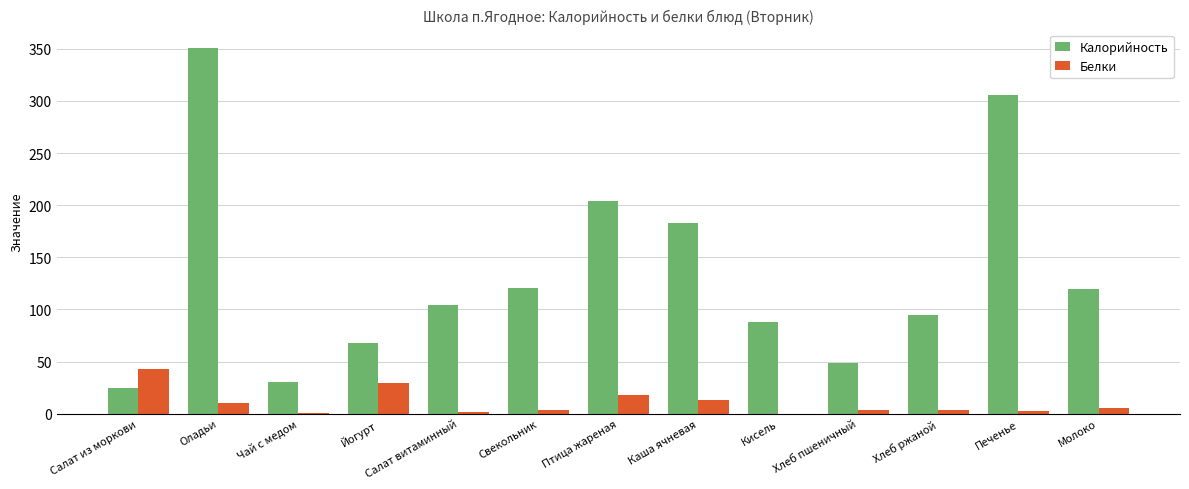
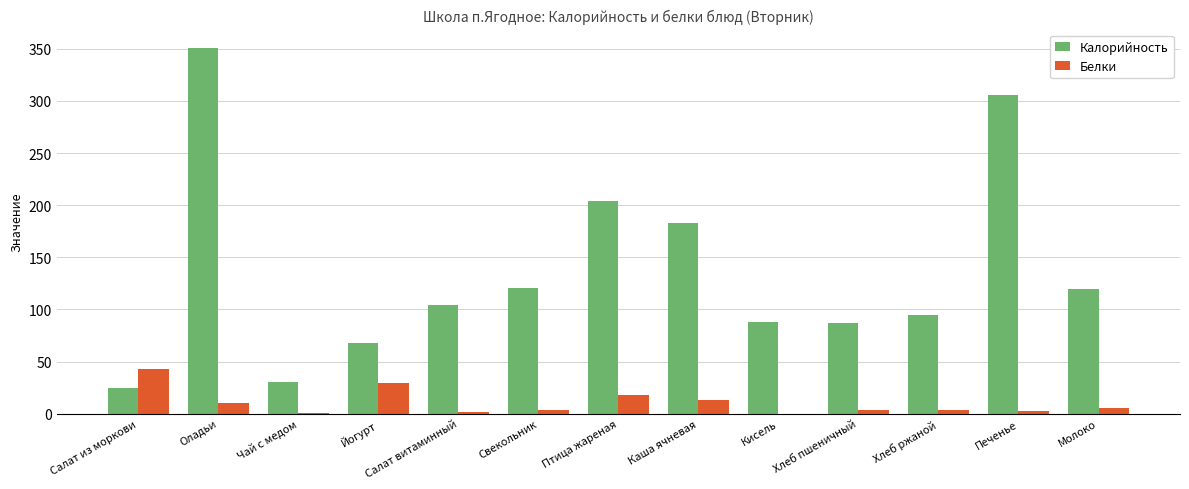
  {
    "Калорийность": {
      "Салат из моркови": 24,
      "Оладьи": 351,
      "Чай с медом": 30,
      "Йогурт": 68,
      "Салат витаминный": 105,
      "Свекольник": 121,
      "Птица жареная": 204,
      "Каша ячневая": 183,
      "Кисель": 88,
-     "Хлеб пшеничный": 49,
+     "Хлеб пшеничный": 87,
      "Хлеб ржаной": 94,
      "Печенье": 306,
      "Молоко": 120
    },
    "Белки": {
      "Салат из моркови": 43,
      "Оладьи": 10,
      "Йогурт": 30,
      "Свекольник": 3,
      "Птица жареная": 17,
      "Каша ячневая": 13,
      "Кисель": 0,
      "Хлеб пшеничный": 3,
      "Хлеб ржаной": 3,
      "Печенье": 3,
      "Молоко": 6
    }
  }
